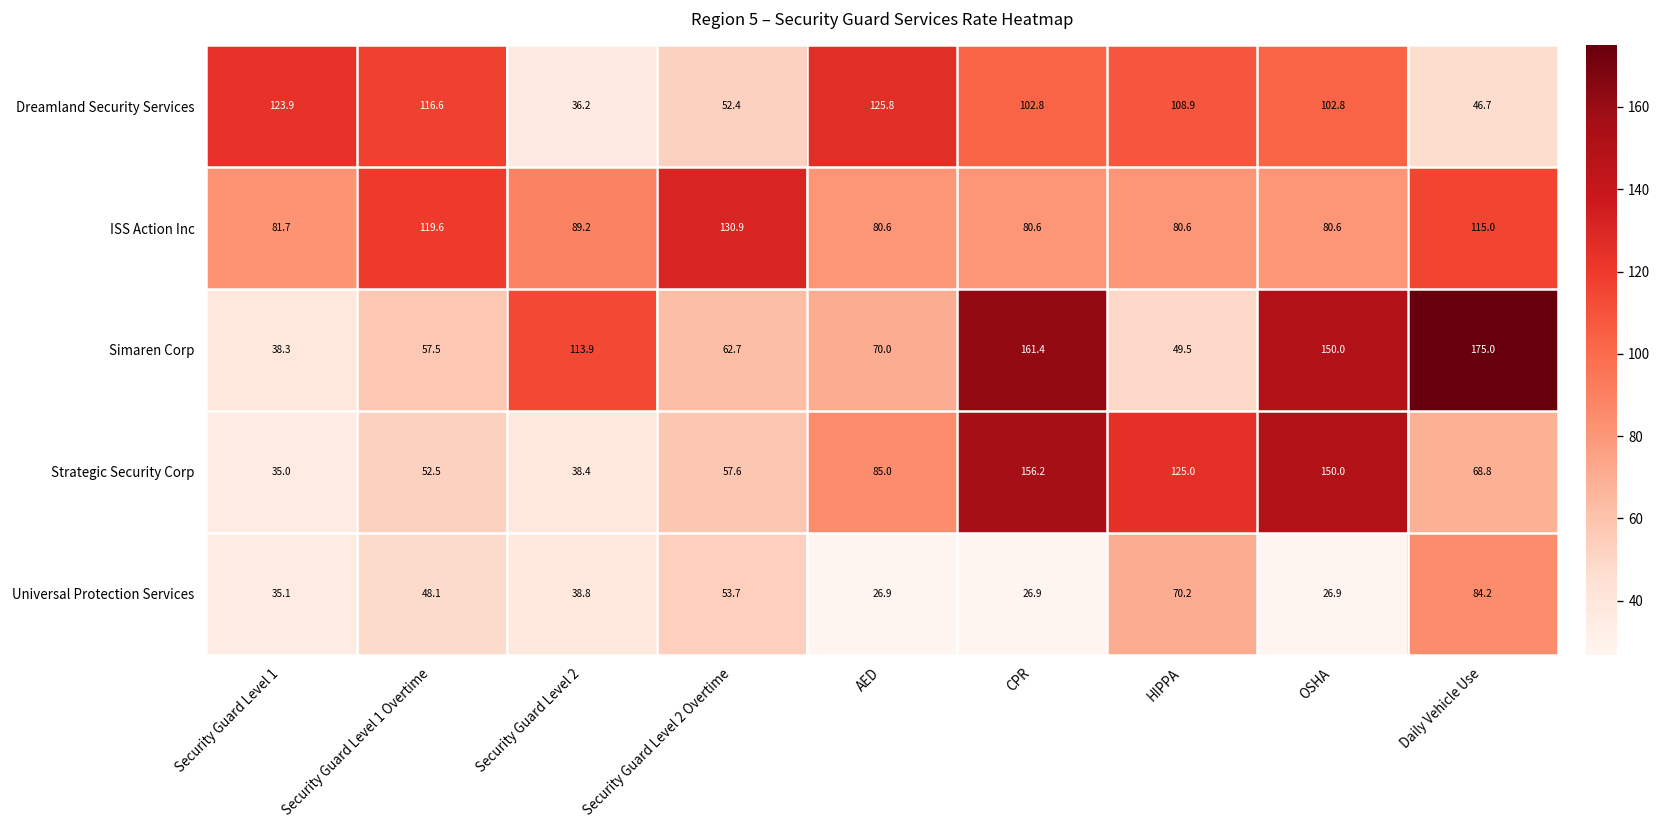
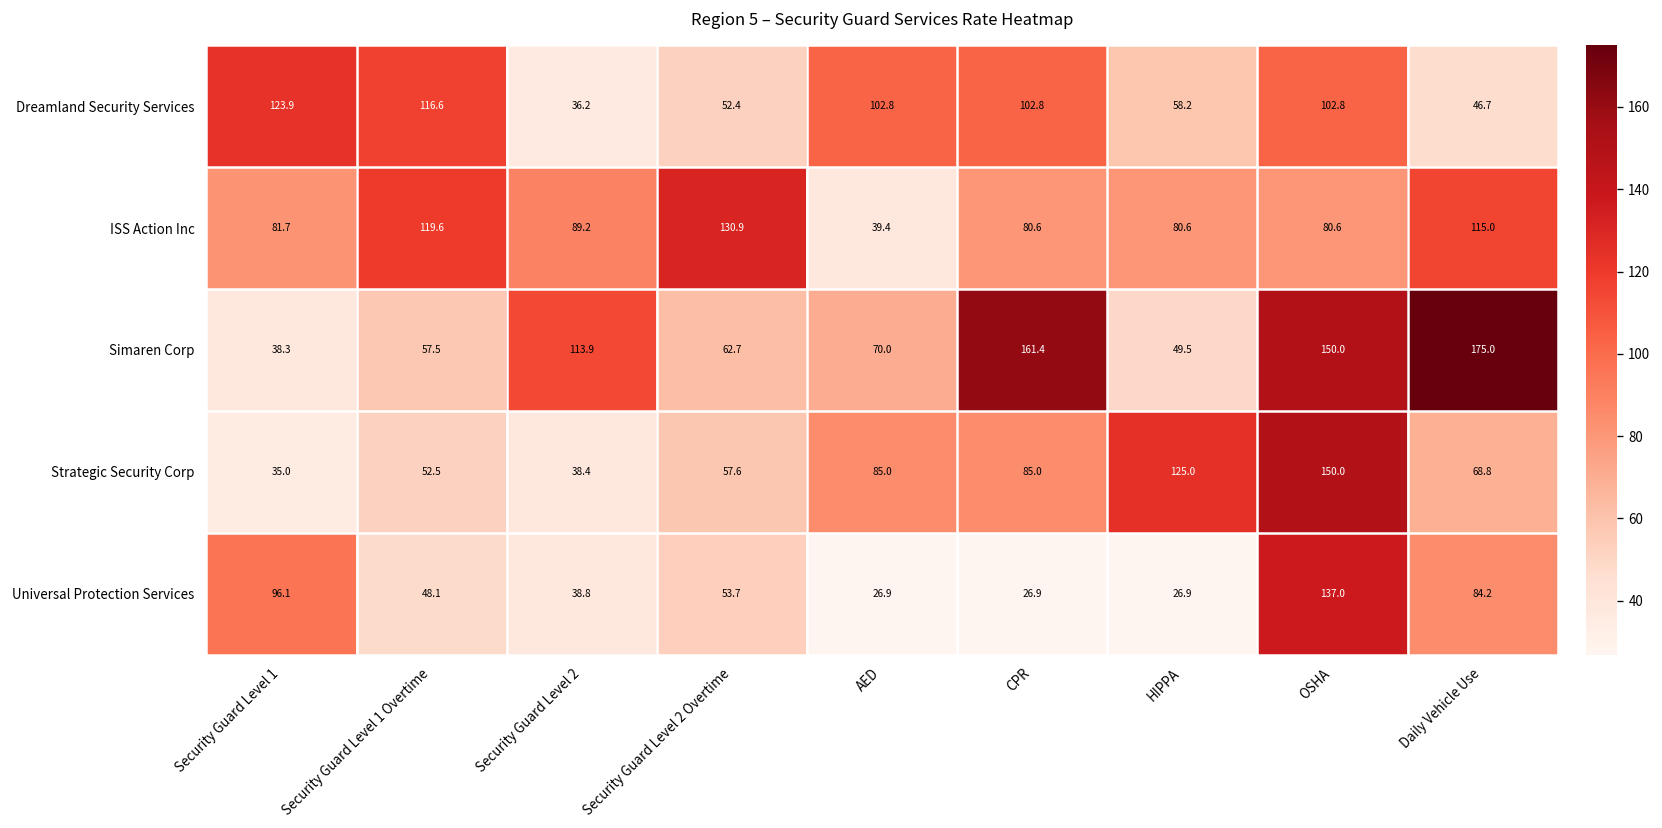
  {
    "Dreamland Security Services": {
      "Security Guard Level 1": 123.9,
      "Security Guard Level 1 Overtime": 116.6,
      "Security Guard Level 2": 36.2,
      "Security Guard Level 2 Overtime": 52.4,
-     "AED": 125.8,
+     "AED": 102.8,
      "CPR": 102.8,
-     "HIPPA": 108.9,
+     "HIPPA": 58.2,
      "OSHA": 102.8,
      "Daily Vehicle Use": 46.7
    },
    "ISS Action Inc": {
      "Security Guard Level 1": 81.7,
      "Security Guard Level 1 Overtime": 119.6,
      "Security Guard Level 2": 89.2,
      "Security Guard Level 2 Overtime": 130.9,
-     "AED": 80.6,
+     "AED": 39.4,
      "CPR": 80.6,
      "HIPPA": 80.6,
      "OSHA": 80.6,
      "Daily Vehicle Use": 115.0
    },
    "Simaren Corp": {
      "Security Guard Level 1": 38.3,
      "Security Guard Level 1 Overtime": 57.5,
      "Security Guard Level 2": 113.9,
      "Security Guard Level 2 Overtime": 62.7,
      "AED": 70.0,
      "CPR": 161.4,
      "HIPPA": 49.5,
      "OSHA": 150.0,
      "Daily Vehicle Use": 175.0
    },
    "Strategic Security Corp": {
      "Security Guard Level 1": 35.0,
      "Security Guard Level 1 Overtime": 52.5,
      "Security Guard Level 2": 38.4,
      "Security Guard Level 2 Overtime": 57.6,
      "AED": 85.0,
-     "CPR": 156.2,
+     "CPR": 85.0,
      "HIPPA": 125.0,
      "OSHA": 150.0,
      "Daily Vehicle Use": 68.8
    },
    "Universal Protection Services": {
-     "Security Guard Level 1": 35.1,
+     "Security Guard Level 1": 96.1,
      "Security Guard Level 1 Overtime": 48.1,
      "Security Guard Level 2": 38.8,
      "Security Guard Level 2 Overtime": 53.7,
      "AED": 26.9,
      "CPR": 26.9,
-     "HIPPA": 70.2,
-     "OSHA": 26.9,
+     "HIPPA": 26.9,
+     "OSHA": 137.0,
      "Daily Vehicle Use": 84.2
    }
  }
